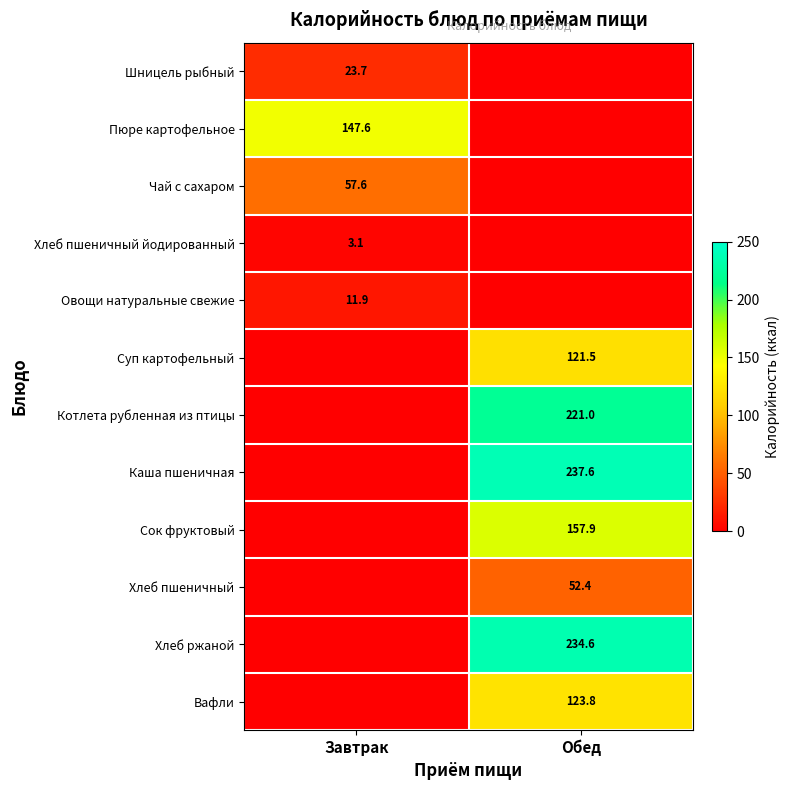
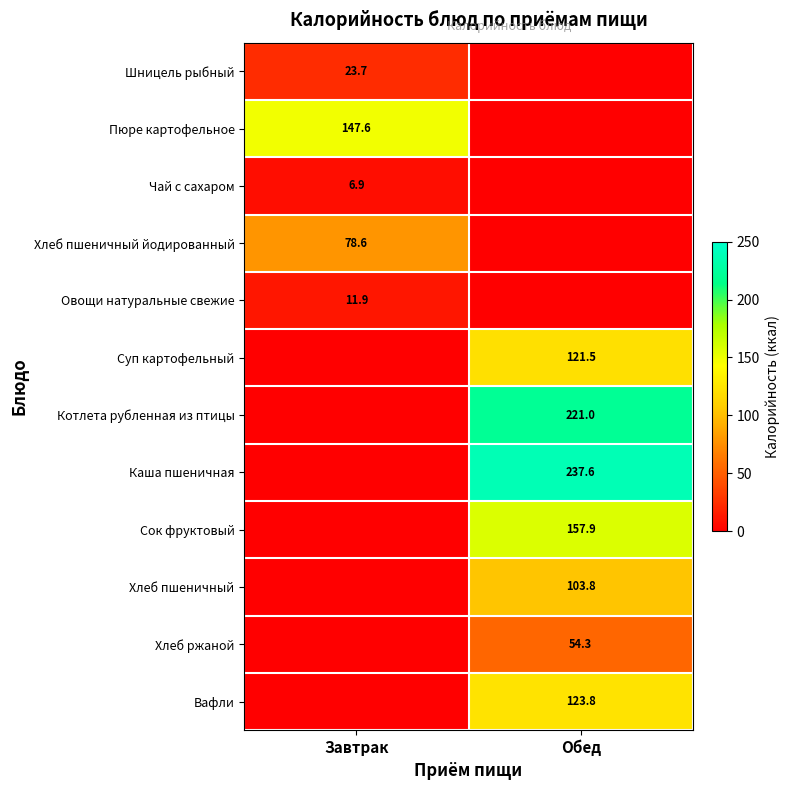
  {
    "Шницель рыбный": {
      "Завтрак": 23.7
    },
    "Пюре картофельное": {
      "Завтрак": 147.6
    },
    "Чай с сахаром": {
-     "Завтрак": 57.6
+     "Завтрак": 6.9
    },
    "Хлеб пшеничный йодированный": {
-     "Завтрак": 3.1
+     "Завтрак": 78.6
    },
    "Овощи натуральные свежие": {
      "Завтрак": 11.9
    },
    "Суп картофельный": {
      "Обед": 121.5
    },
    "Котлета рубленная из птицы": {
      "Обед": 221.0
    },
    "Каша пшеничная": {
      "Обед": 237.6
    },
    "Сок фруктовый": {
      "Обед": 157.9
    },
    "Хлеб пшеничный": {
-     "Обед": 52.4
+     "Обед": 103.8
    },
    "Хлеб ржаной": {
-     "Обед": 234.6
+     "Обед": 54.3
    },
    "Вафли": {
      "Обед": 123.8
    }
  }
